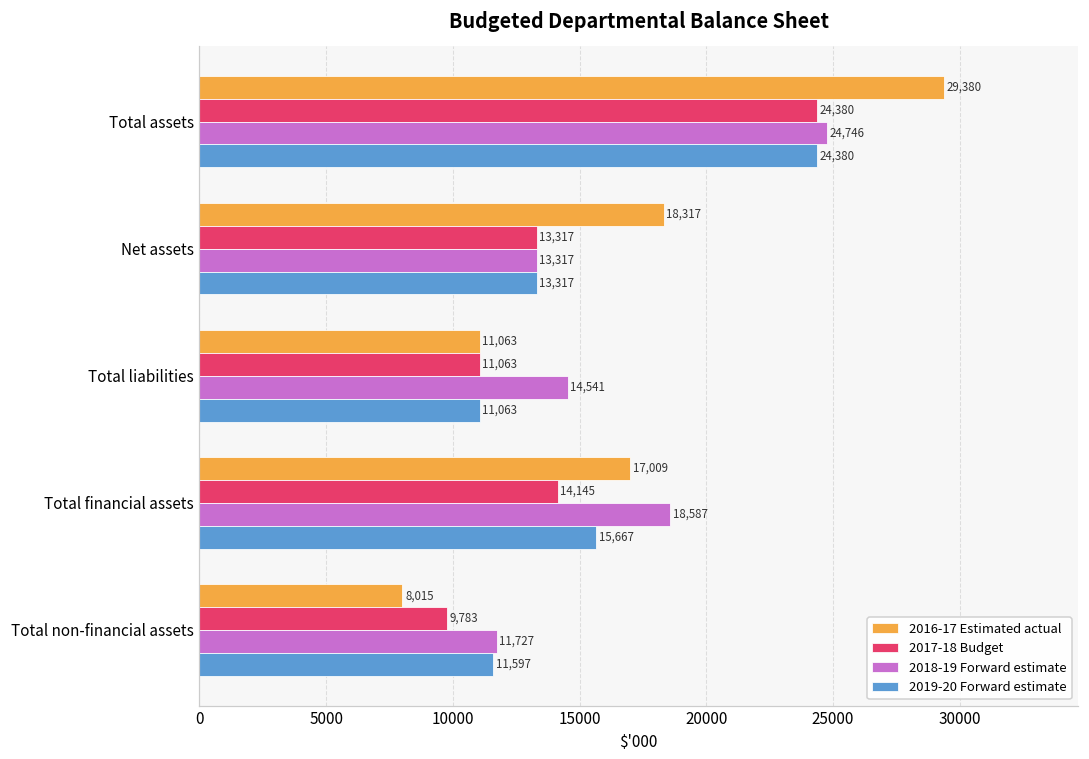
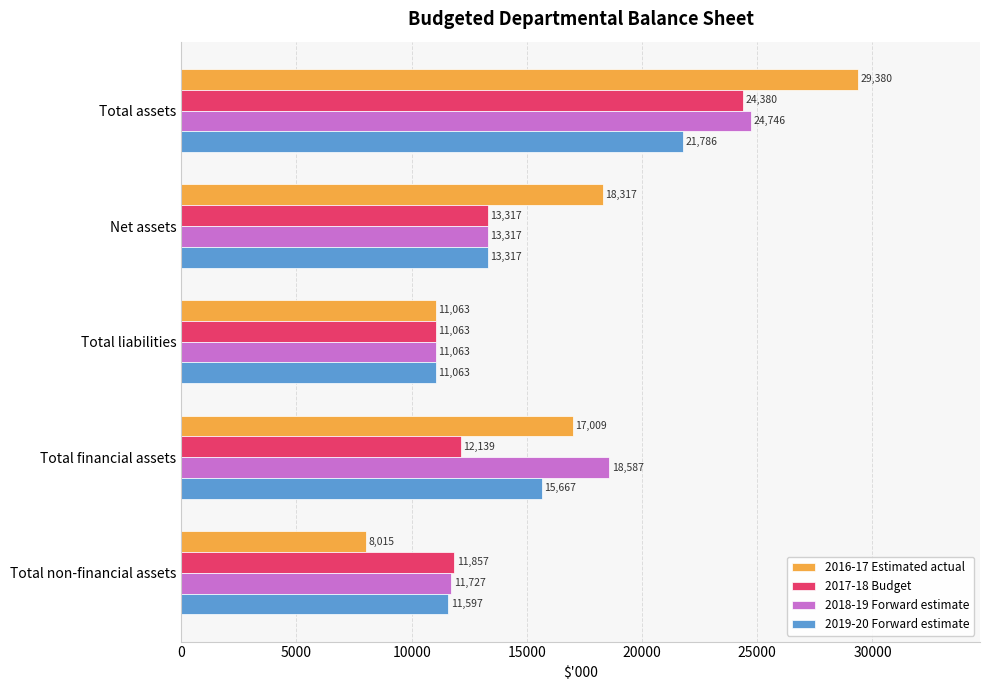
  {
    "2016-17 Estimated actual": {
      "Total assets": "29,380",
      "Net assets": "18,317",
      "Total liabilities": "11,063",
      "Total financial assets": "17,009",
      "Total non-financial assets": "8,015"
    },
    "2017-18 Budget": {
      "Total assets": "24,380",
      "Net assets": "13,317",
      "Total liabilities": "11,063",
-     "Total financial assets": "14,145",
-     "Total non-financial assets": "9,783"
+     "Total financial assets": "12,139",
+     "Total non-financial assets": "11,857"
    },
    "2018-19 Forward estimate": {
      "Total assets": "24,746",
      "Net assets": "13,317",
-     "Total liabilities": "14,541",
+     "Total liabilities": "11,063",
      "Total financial assets": "18,587",
      "Total non-financial assets": "11,727"
    },
    "2019-20 Forward estimate": {
-     "Total assets": "24,380",
+     "Total assets": "21,786",
      "Net assets": "13,317",
      "Total liabilities": "11,063",
      "Total financial assets": "15,667",
      "Total non-financial assets": "11,597"
    }
  }
